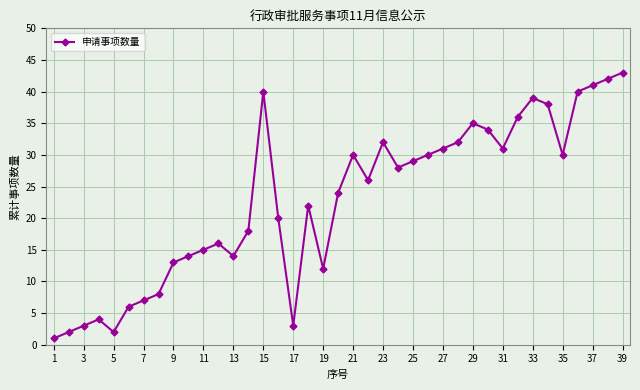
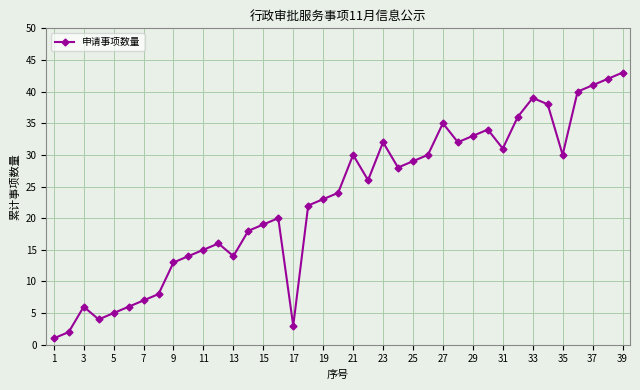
  {
    "1": 1,
-   "3": 3,
-   "5": 2,
+   "3": 6,
+   "5": 5,
    "7": 7,
    "9": 13,
    "11": 15,
    "13": 14,
-   "15": 40,
+   "15": 19,
    "17": 3,
-   "19": 12,
+   "19": 23,
    "21": 30,
    "23": 32,
    "25": 29,
-   "27": 31,
-   "29": 35,
+   "27": 35,
+   "29": 33,
    "31": 31,
    "33": 39,
    "35": 30,
    "37": 41,
    "39": 43
  }
